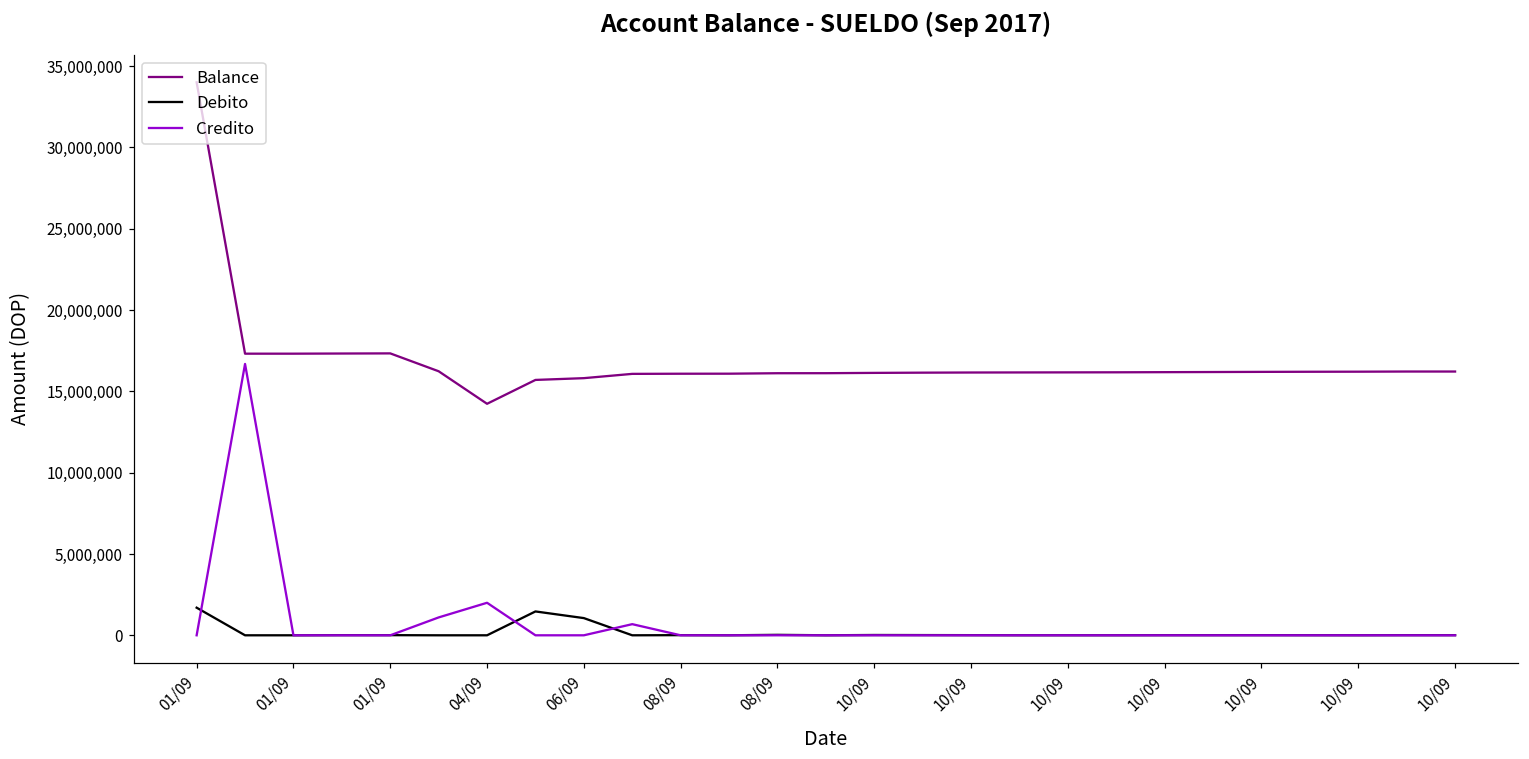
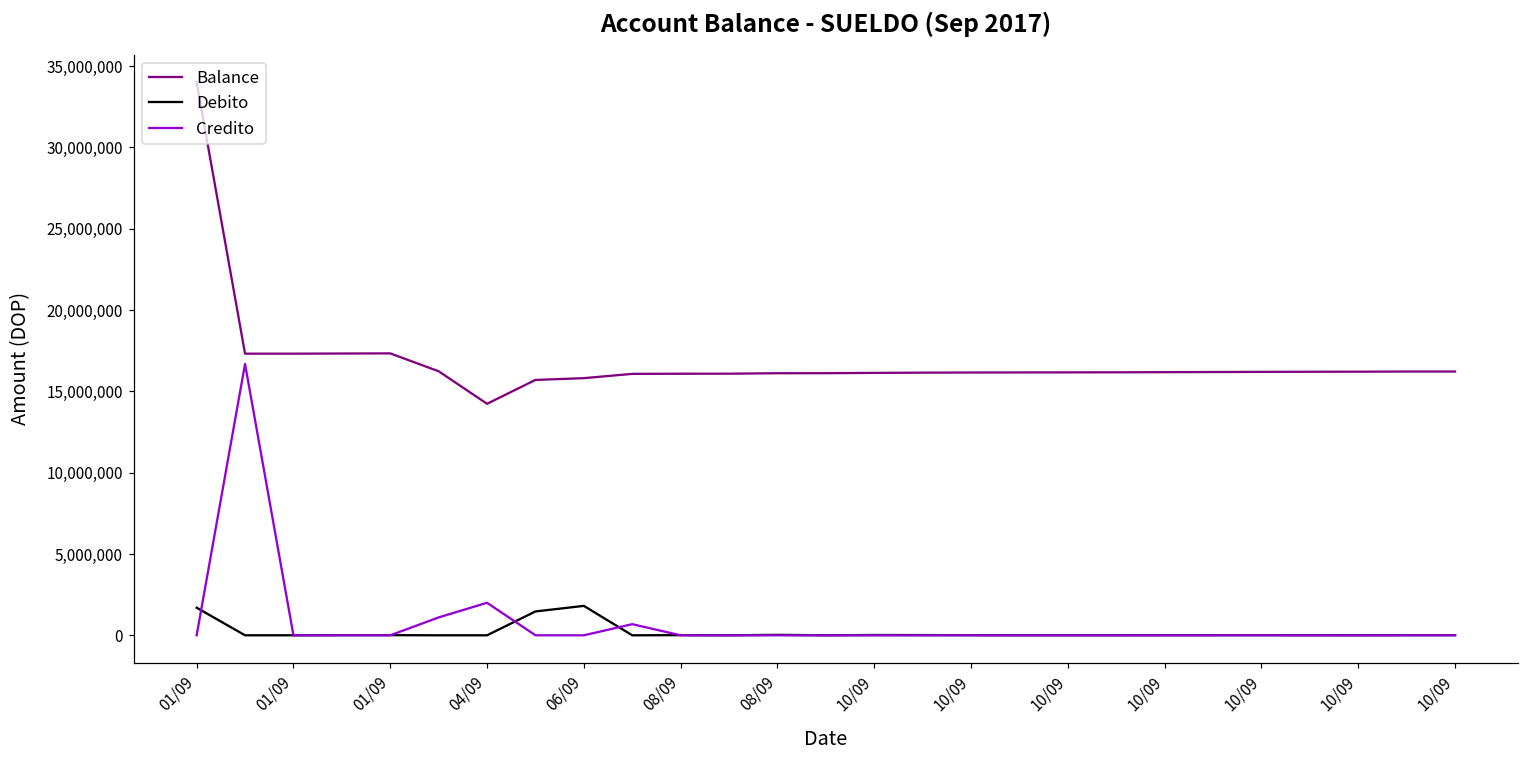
  {
    "Balance": {
      "06/09": "15,800,000"
    },
    "Debito": {
-     "06/09": "1,100,000"
+     "06/09": "1,800,000"
    },
    "Credito": {
      "06/09": "0"
    }
  }
